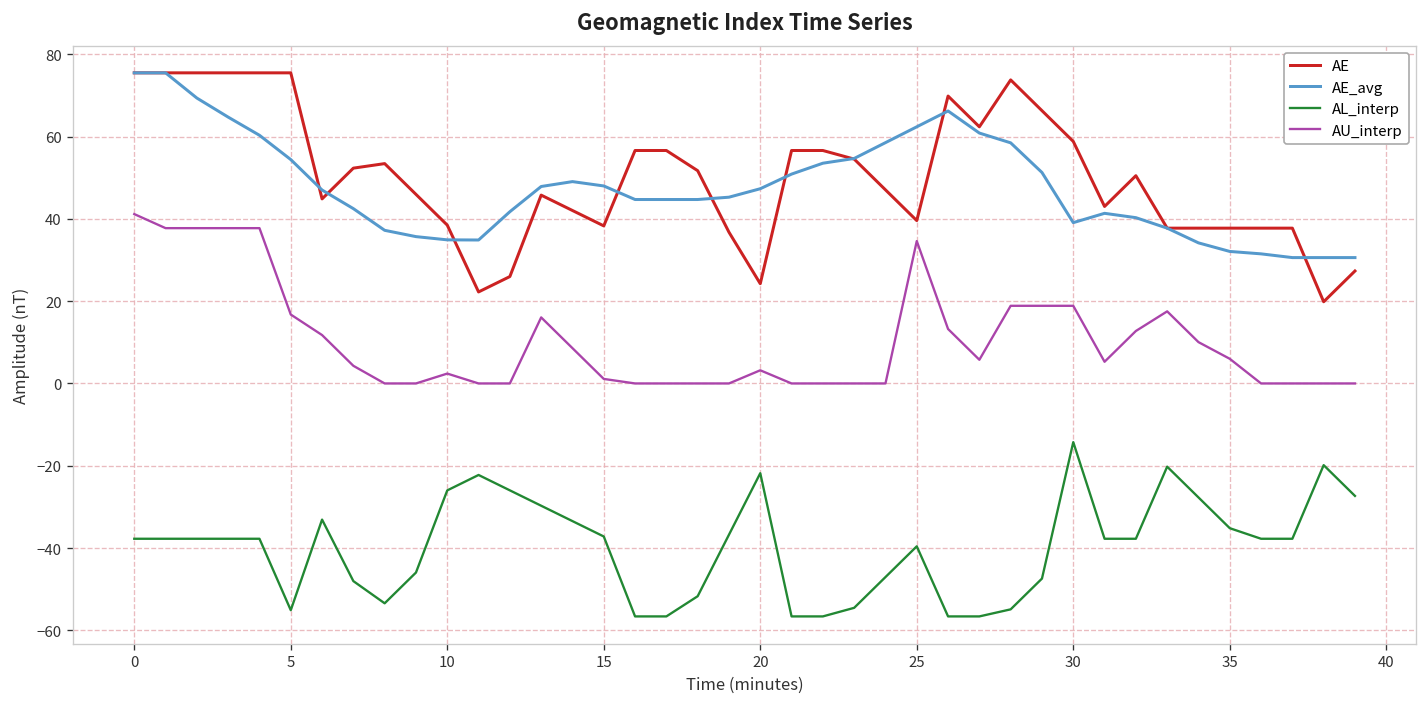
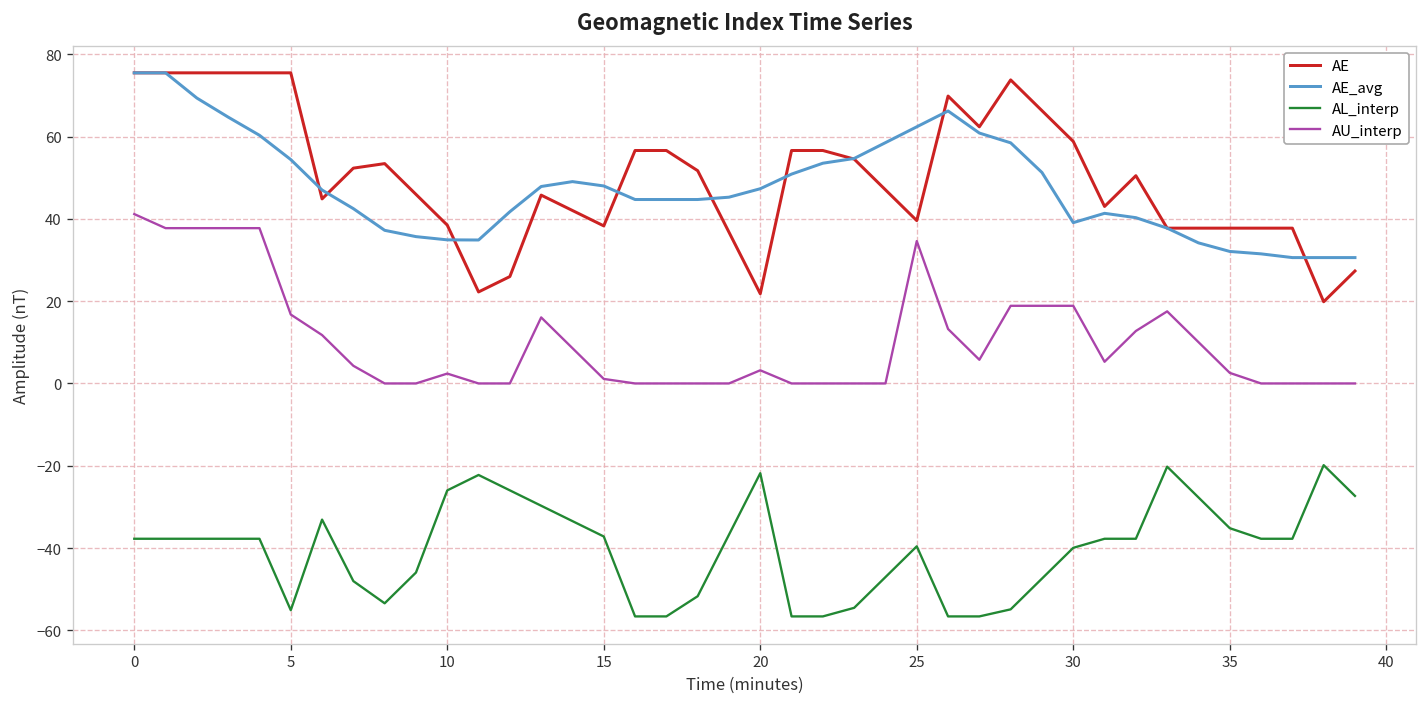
  {
    "AE": {
      "5": 75,
      "10": 38,
      "15": 38,
-     "20": 24,
+     "20": 22,
      "25": 40,
      "30": 59,
      "35": 38
    },
    "AE_avg": {
      "5": 54,
      "10": 35,
      "15": 48,
      "20": 47,
      "25": 62,
      "30": 39,
      "35": 32
    },
    "AL_interp": {
      "0": -38,
      "5": -55,
      "10": -26,
      "15": -37,
      "20": -22,
      "25": -40,
-     "30": -14,
+     "30": -40,
      "35": -35
    },
    "AU_interp": {
      "0": 41,
      "5": 17,
      "10": 2,
      "15": 1,
      "20": 3,
      "25": 35,
      "30": 19,
-     "35": 6
+     "35": 3
    }
  }
